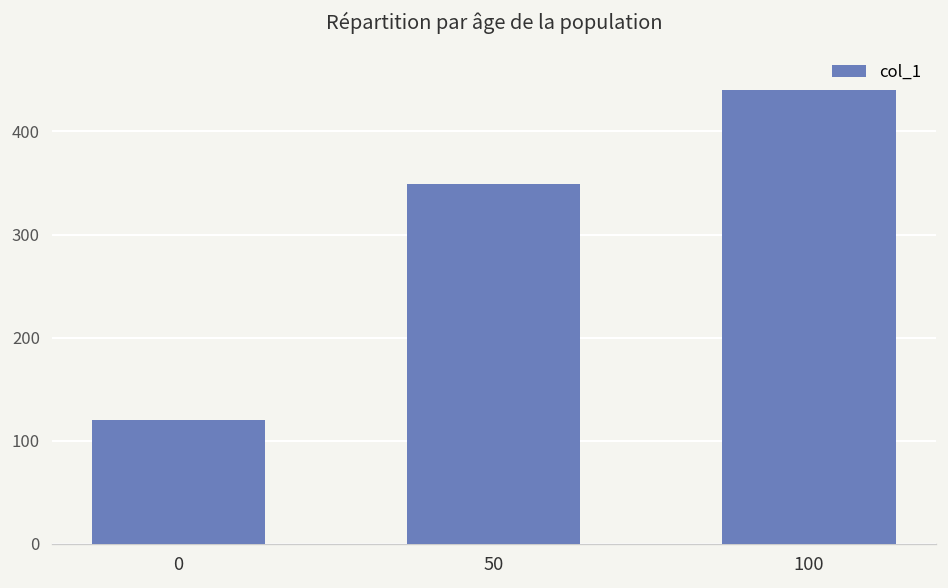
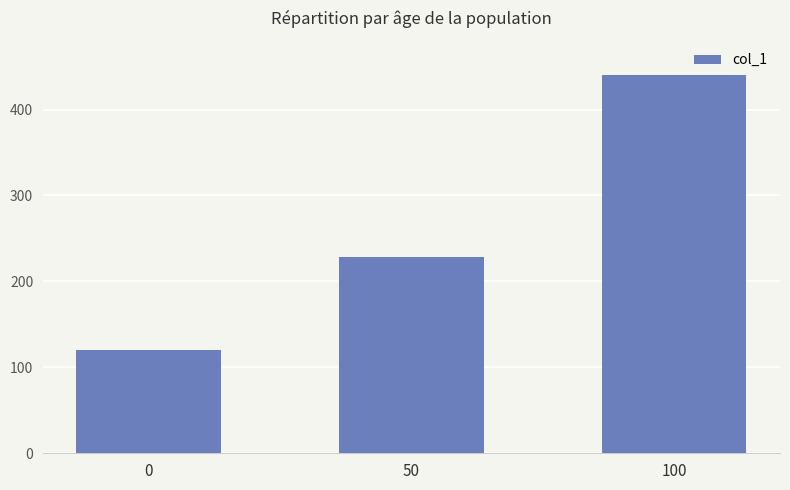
  {
    "0": 120,
-   "50": 350,
+   "50": 230,
    "100": 440
  }
